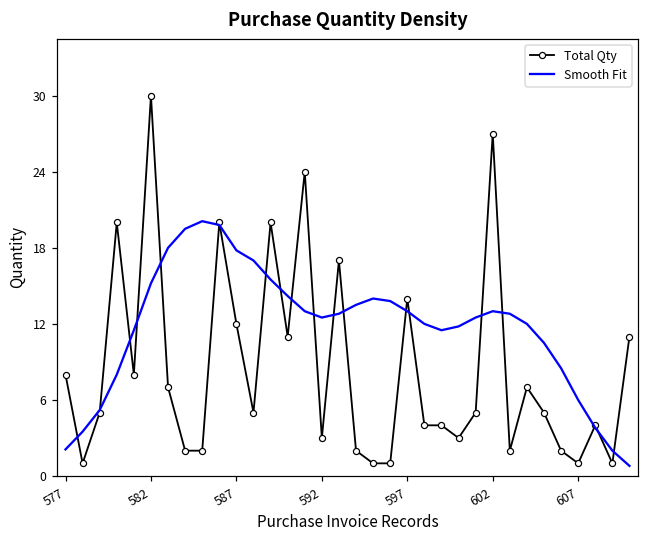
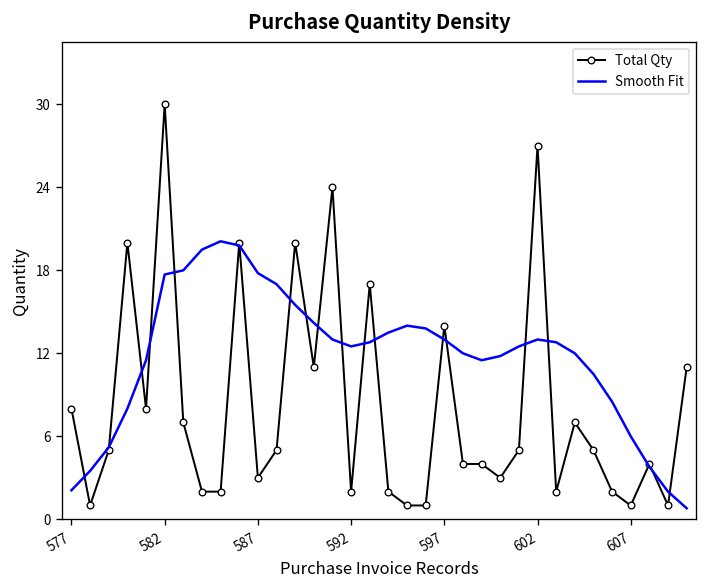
  {
    "Total Qty": {
      "577": 8,
      "582": 30,
-     "587": 12,
-     "592": 3,
+     "587": 3,
+     "592": 2,
      "597": 14,
      "602": 27,
      "607": 1
    },
    "Smooth Fit": {
      "577": 2.1,
-     "582": 15.2,
+     "582": 17.7,
      "587": 17.8,
      "592": 12.5,
      "597": 13.0,
      "602": 13.0,
      "607": 6.0
    }
  }
